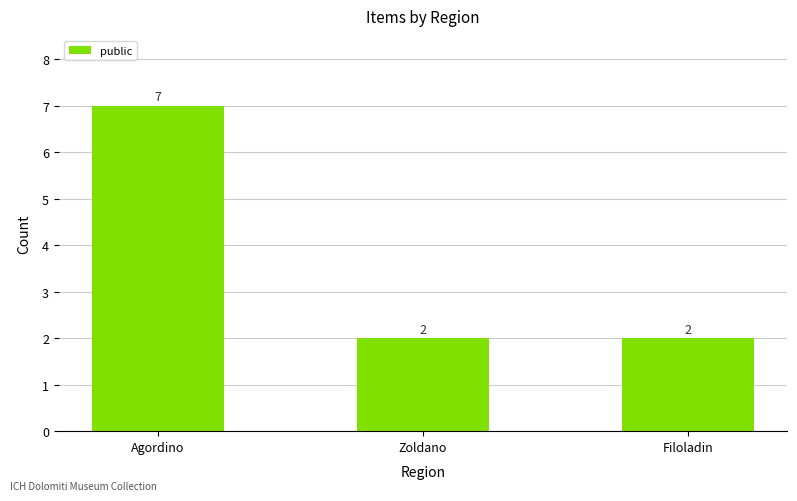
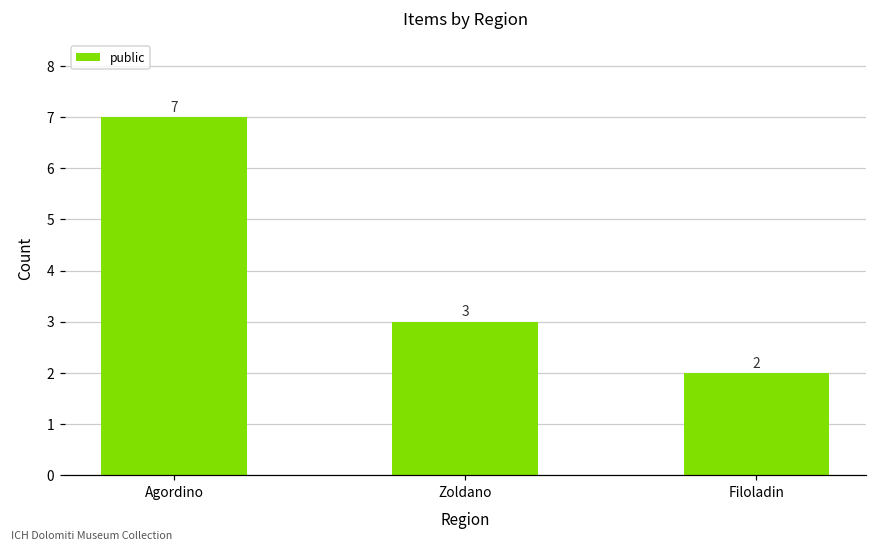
  {
    "Agordino": 7,
-   "Zoldano": 2,
+   "Zoldano": 3,
    "Filoladin": 2
  }
